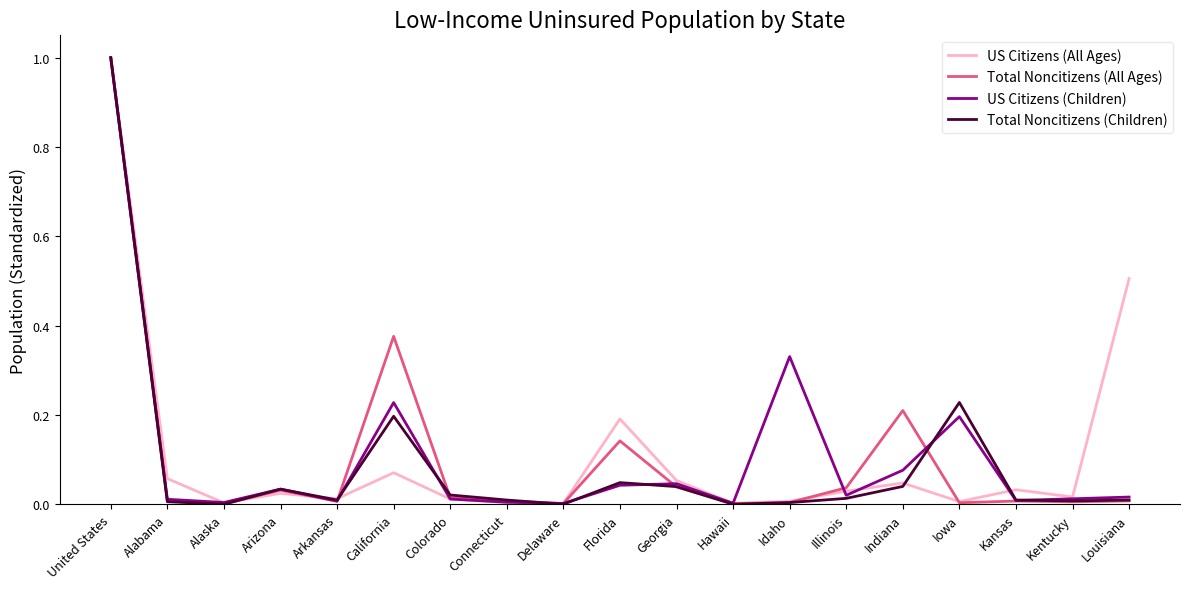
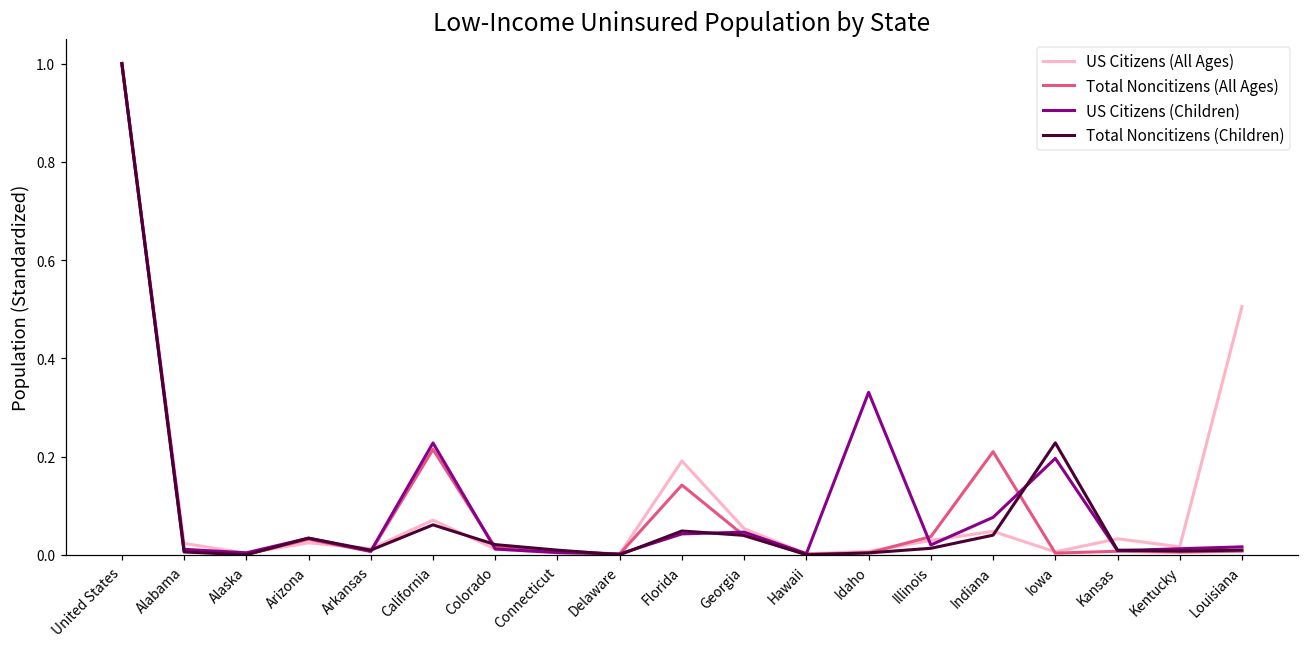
  {
    "US Citizens (All Ages)": {
-     "Alabama": 0.06,
+     "Alabama": 0.02,
      "Arizona": 0.02,
      "California": 0.07,
      "Florida": 0.19,
      "Georgia": 0.05,
      "Illinois": 0.03,
      "Indiana": 0.05,
      "Kansas": 0.03,
      "Louisiana": 0.51
    },
    "Total Noncitizens (All Ages)": {
-     "California": 0.38,
+     "California": 0.21,
      "Florida": 0.14,
      "Illinois": 0.04,
      "Indiana": 0.21
    },
    "US Citizens (Children)": {
      "California": 0.23,
      "Florida": 0.04,
      "Georgia": 0.05,
      "Idaho": 0.33,
      "Illinois": 0.02,
      "Indiana": 0.08,
      "Iowa": 0.20,
      "Louisiana": 0.02
    },
    "Total Noncitizens (Children)": {
-     "California": 0.20,
+     "California": 0.06,
      "Colorado": 0.02,
      "Florida": 0.05,
      "Illinois": 0.01,
      "Indiana": 0.04,
      "Iowa": 0.23
    }
  }
